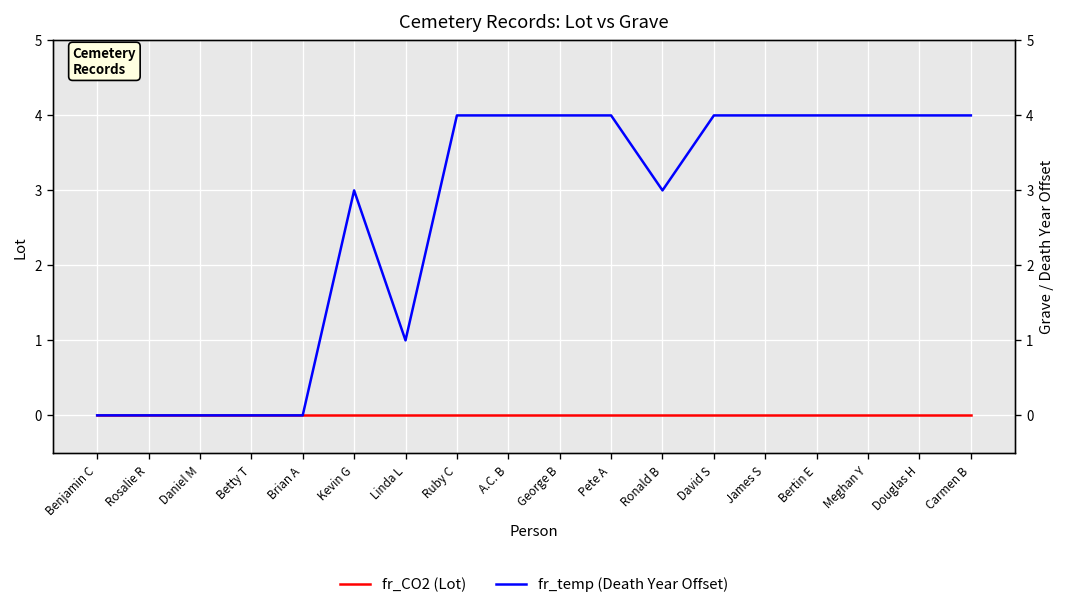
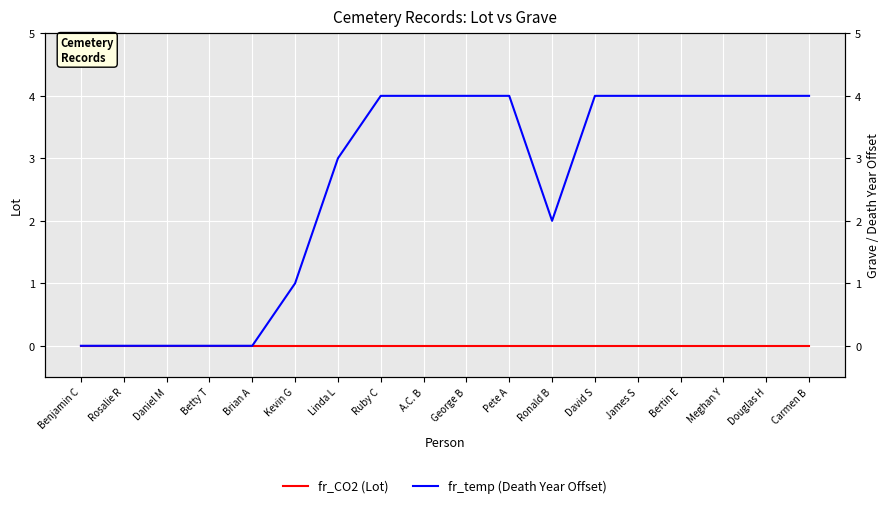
  {
    "fr_CO2 (Lot)": {
      "Benjamin C": 0.0,
      "Rosalie R": 0.0,
      "Daniel M": 0.0,
      "Betty T": 0.0,
      "Brian A": 0.0,
      "Kevin G": 0.0,
      "Linda L": 0.0,
      "Ruby C": 0.0,
      "A.C. B": 0.0,
      "George B": 0.0,
      "Pete A": 0.0,
      "Ronald B": 0.0,
      "David S": 0.0,
      "James S": 0.0,
      "Bertin E": 0.0,
      "Meghan Y": 0.0,
      "Douglas H": 0.0,
      "Carmen B": 0.0
    },
    "fr_temp (Death Year Offset)": {
      "Benjamin C": 0.0,
      "Rosalie R": 0.0,
      "Daniel M": 0.0,
      "Betty T": 0.0,
      "Brian A": 0.0,
-     "Kevin G": 3.0,
-     "Linda L": 1.0,
+     "Kevin G": 1.0,
+     "Linda L": 3.0,
      "Ruby C": 4.0,
      "A.C. B": 4.0,
      "George B": 4.0,
      "Pete A": 4.0,
-     "Ronald B": 3.0,
+     "Ronald B": 2.0,
      "David S": 4.0,
      "James S": 4.0,
      "Bertin E": 4.0,
      "Meghan Y": 4.0,
      "Douglas H": 4.0,
      "Carmen B": 4.0
    }
  }
